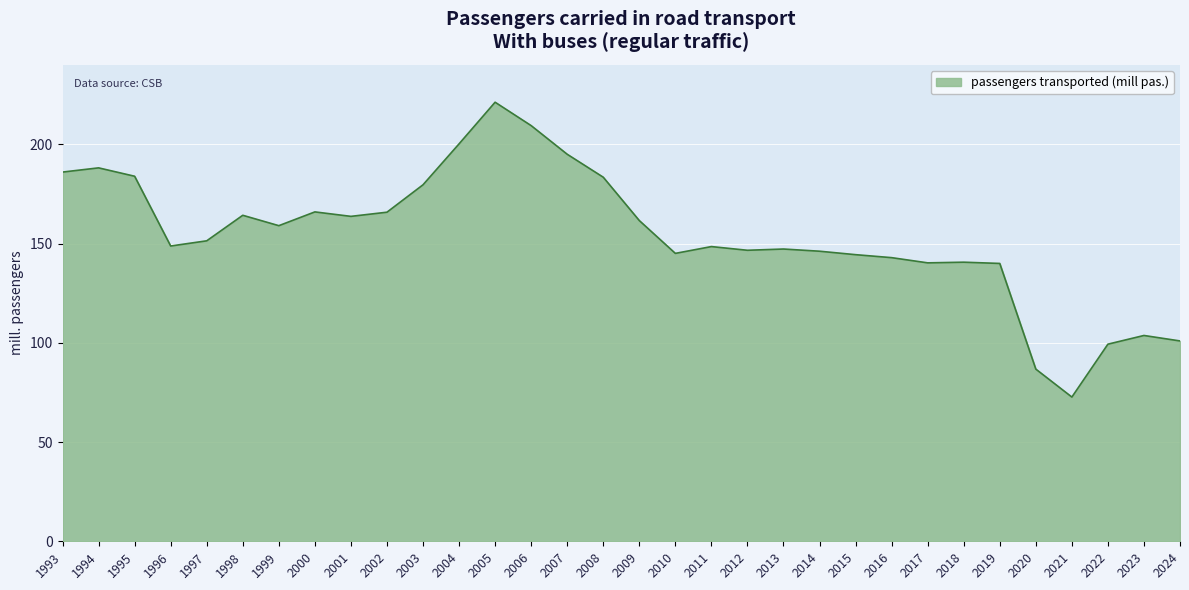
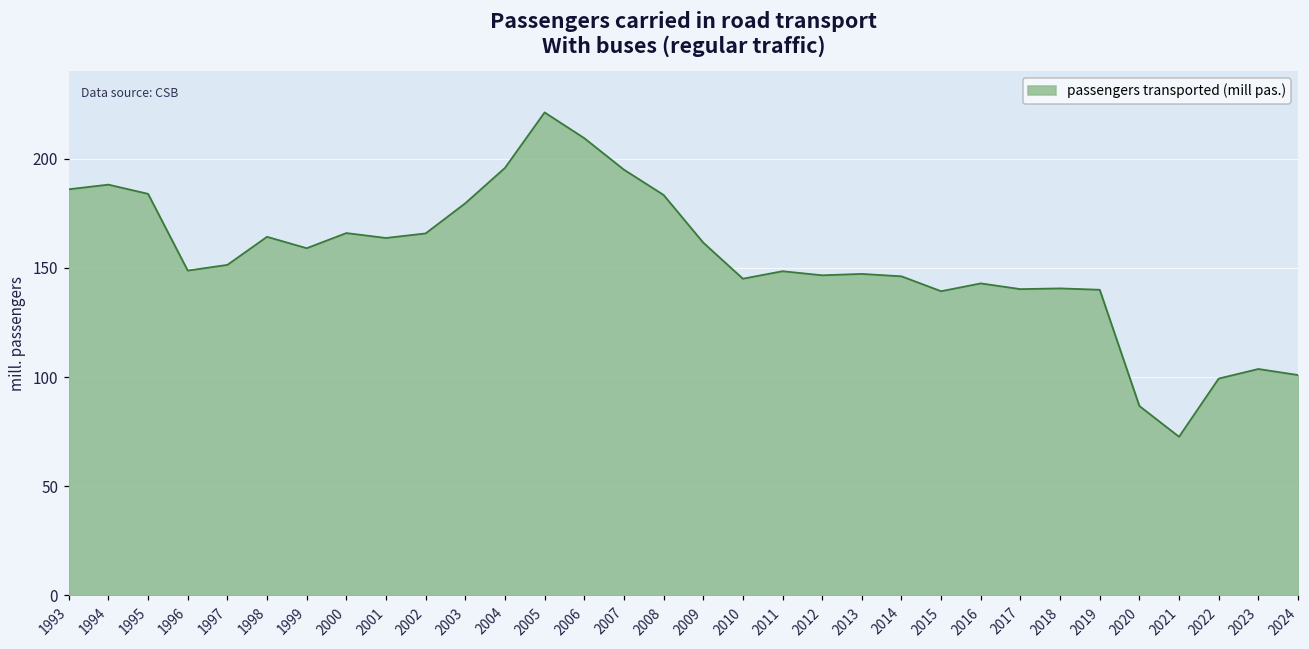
  {
    "1993": 186,
    "1994": 188,
    "1995": 184,
    "1996": 149,
    "1997": 151,
    "1998": 164,
    "1999": 159,
    "2000": 166,
    "2001": 164,
    "2002": 166,
    "2003": 180,
-   "2004": 200,
+   "2004": 196,
    "2005": 221,
    "2006": 209,
    "2007": 195,
    "2008": 183,
    "2009": 162,
    "2010": 145,
    "2011": 148,
    "2012": 147,
    "2013": 147,
    "2014": 146,
-   "2015": 144,
+   "2015": 139,
    "2016": 143,
    "2017": 140,
    "2018": 141,
    "2019": 140,
    "2020": 87,
    "2021": 73,
    "2022": 99,
    "2023": 104,
    "2024": 101
  }
